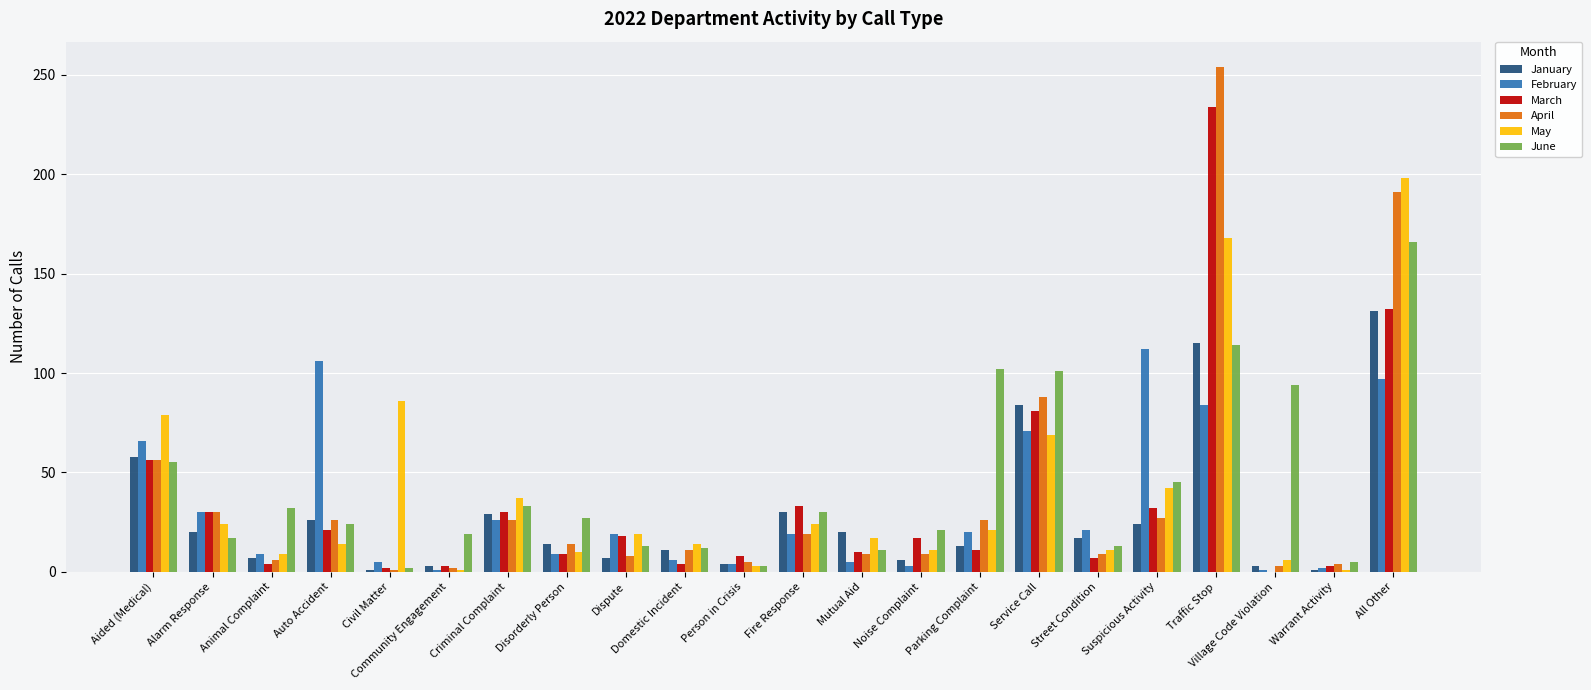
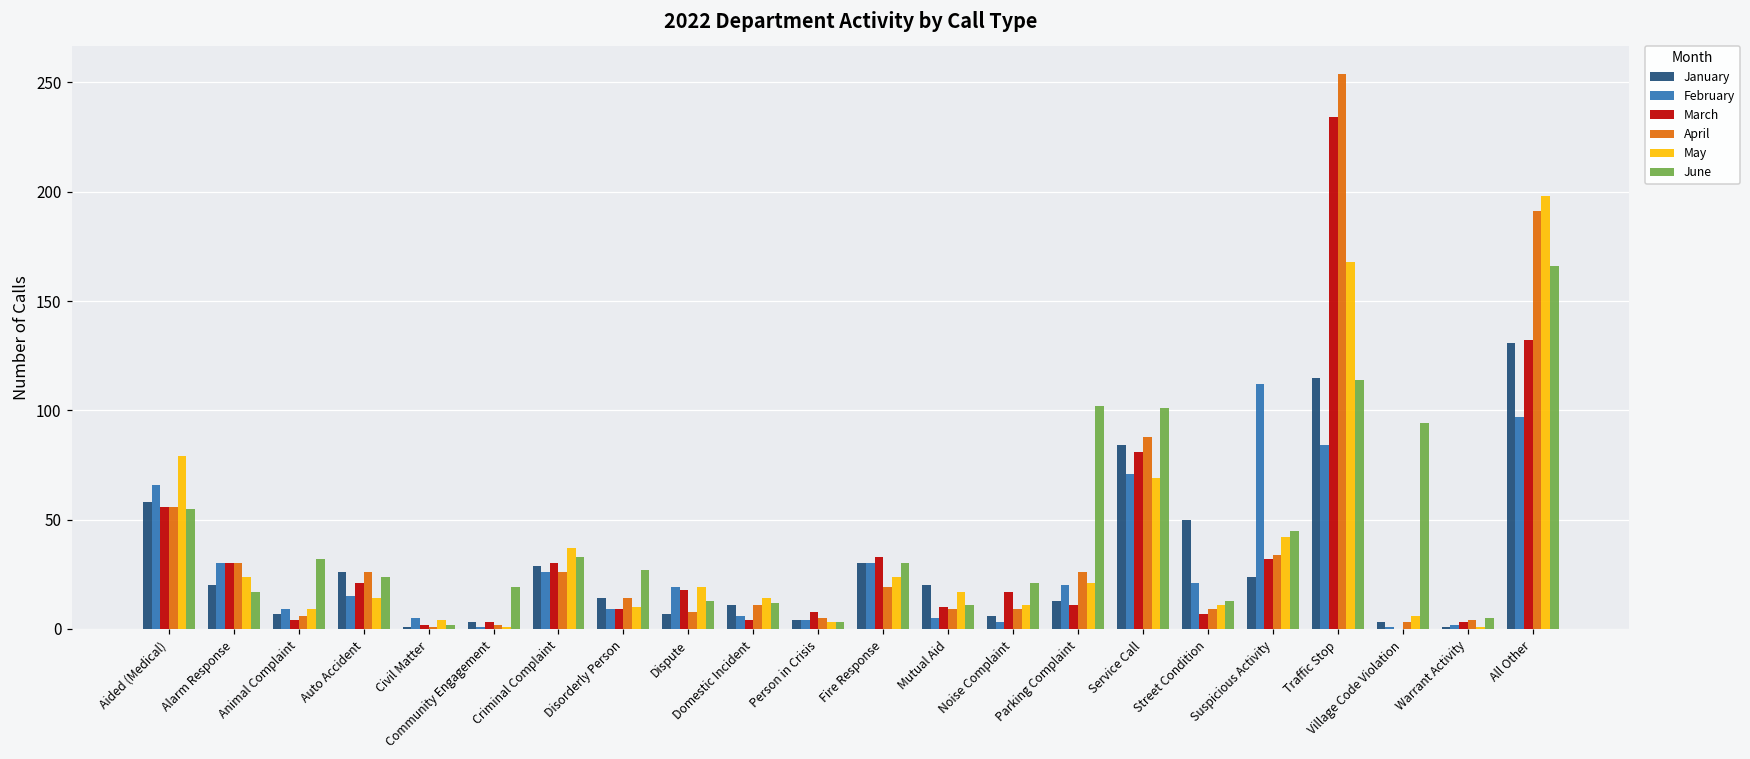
  {
    "January": {
      "Aided (Medical)": 58,
      "Alarm Response": 20,
      "Animal Complaint": 7,
      "Auto Accident": 26,
      "Community Engagement": 3,
      "Criminal Complaint": 29,
      "Disorderly Person": 14,
      "Dispute": 7,
      "Domestic Incident": 11,
      "Person in Crisis": 4,
      "Fire Response": 30,
      "Mutual Aid": 20,
      "Noise Complaint": 6,
      "Parking Complaint": 13,
      "Service Call": 84,
-     "Street Condition": 17,
+     "Street Condition": 50,
      "Suspicious Activity": 24,
      "Traffic Stop": 115,
      "Village Code Violation": 3,
      "All Other": 131
    },
    "February": {
      "Aided (Medical)": 66,
      "Alarm Response": 30,
      "Animal Complaint": 9,
-     "Auto Accident": 106,
+     "Auto Accident": 15,
      "Civil Matter": 5,
      "Criminal Complaint": 26,
      "Disorderly Person": 9,
      "Dispute": 19,
      "Domestic Incident": 6,
      "Person in Crisis": 4,
-     "Fire Response": 19,
+     "Fire Response": 30,
      "Mutual Aid": 5,
      "Noise Complaint": 3,
      "Parking Complaint": 20,
      "Service Call": 71,
      "Street Condition": 21,
      "Suspicious Activity": 112,
      "Traffic Stop": 84,
      "Warrant Activity": 2,
      "All Other": 97
    },
    "March": {
      "Aided (Medical)": 56,
      "Alarm Response": 30,
      "Animal Complaint": 4,
      "Auto Accident": 21,
      "Civil Matter": 2,
      "Community Engagement": 3,
      "Criminal Complaint": 30,
      "Disorderly Person": 9,
      "Dispute": 18,
      "Domestic Incident": 4,
      "Person in Crisis": 8,
      "Fire Response": 33,
      "Mutual Aid": 10,
      "Noise Complaint": 17,
      "Parking Complaint": 11,
      "Service Call": 81,
      "Street Condition": 7,
      "Suspicious Activity": 32,
      "Traffic Stop": 234,
      "Village Code Violation": 0,
      "Warrant Activity": 3,
      "All Other": 132
    },
    "April": {
      "Aided (Medical)": 56,
      "Alarm Response": 30,
      "Animal Complaint": 6,
      "Auto Accident": 26,
      "Community Engagement": 2,
      "Criminal Complaint": 26,
      "Disorderly Person": 14,
      "Dispute": 8,
      "Domestic Incident": 11,
      "Person in Crisis": 5,
      "Fire Response": 19,
      "Mutual Aid": 9,
      "Noise Complaint": 9,
      "Parking Complaint": 26,
      "Service Call": 88,
      "Street Condition": 9,
-     "Suspicious Activity": 27,
+     "Suspicious Activity": 34,
      "Traffic Stop": 254,
      "Village Code Violation": 3,
      "Warrant Activity": 4,
      "All Other": 191
    },
    "May": {
      "Aided (Medical)": 79,
      "Alarm Response": 24,
      "Animal Complaint": 9,
      "Auto Accident": 14,
-     "Civil Matter": 86,
+     "Civil Matter": 4,
      "Criminal Complaint": 37,
      "Disorderly Person": 10,
      "Dispute": 19,
      "Domestic Incident": 14,
      "Person in Crisis": 3,
      "Fire Response": 24,
      "Mutual Aid": 17,
      "Noise Complaint": 11,
      "Parking Complaint": 21,
      "Service Call": 69,
      "Street Condition": 11,
      "Suspicious Activity": 42,
      "Traffic Stop": 168,
      "Village Code Violation": 6,
      "All Other": 198
    },
    "June": {
      "Aided (Medical)": 55,
      "Alarm Response": 17,
      "Animal Complaint": 32,
      "Auto Accident": 24,
      "Civil Matter": 2,
      "Community Engagement": 19,
      "Criminal Complaint": 33,
      "Disorderly Person": 27,
      "Dispute": 13,
      "Domestic Incident": 12,
      "Person in Crisis": 3,
      "Fire Response": 30,
      "Mutual Aid": 11,
      "Noise Complaint": 21,
      "Parking Complaint": 102,
      "Service Call": 101,
      "Street Condition": 13,
      "Suspicious Activity": 45,
      "Traffic Stop": 114,
      "Village Code Violation": 94,
      "Warrant Activity": 5,
      "All Other": 166
    }
  }
